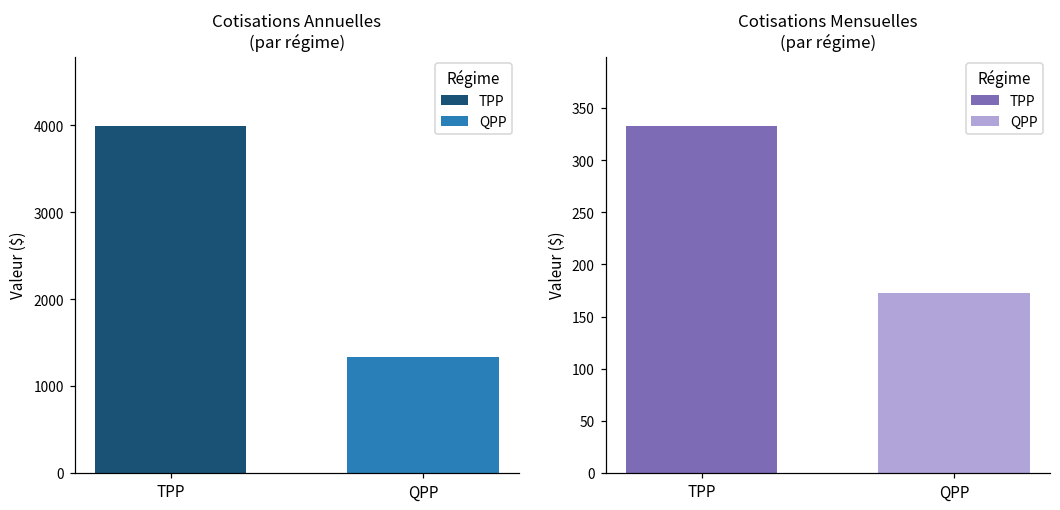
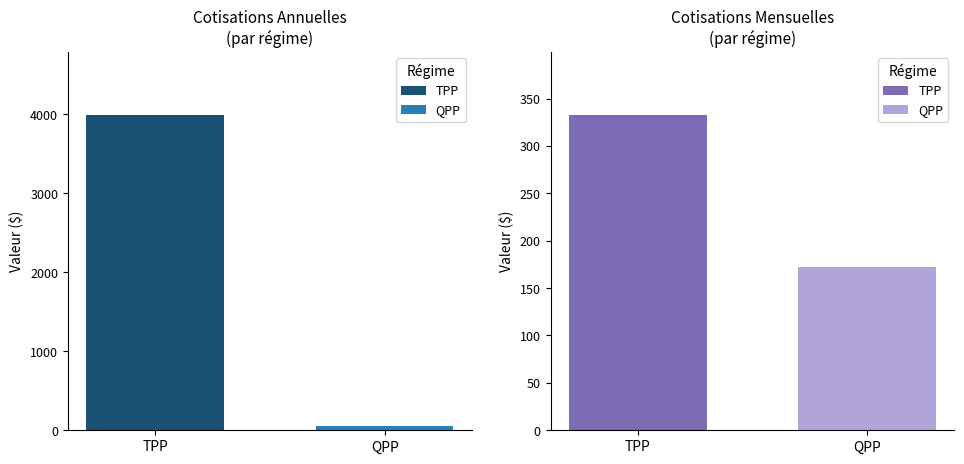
  {
    "Cotisations Annuelles (par régime)": {
      "TPP": 4000,
-     "QPP": 1300
+     "QPP": 100
    },
    "Cotisations Mensuelles (par régime)": {
      "TPP": 330,
      "QPP": 170
    }
  }
